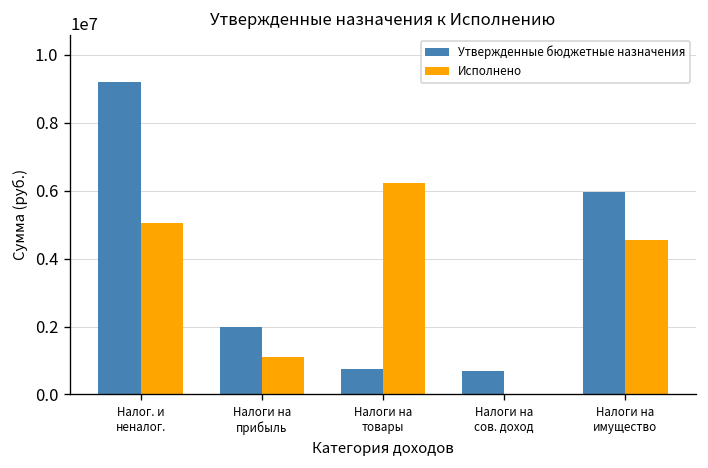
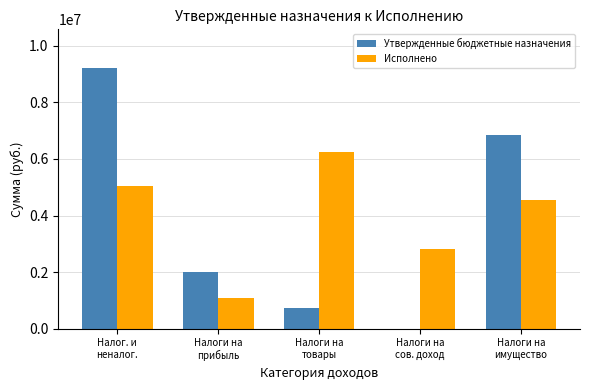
  {
    "Утвержденные бюджетные назначения": {
      "Налог. и неналог.": 9200000,
      "Налоги на прибыль": 2000000,
      "Налоги на товары": 700000,
-     "Налоги на сов. доход": 700000,
-     "Налоги на имущество": 6000000
+     "Налоги на сов. доход": 0,
+     "Налоги на имущество": 6900000
    },
    "Исполнено": {
      "Налог. и неналог.": 5000000,
      "Налоги на прибыль": 1100000,
      "Налоги на товары": 6200000,
-     "Налоги на сов. доход": 0,
+     "Налоги на сов. доход": 2800000,
      "Налоги на имущество": 4500000
    }
  }
